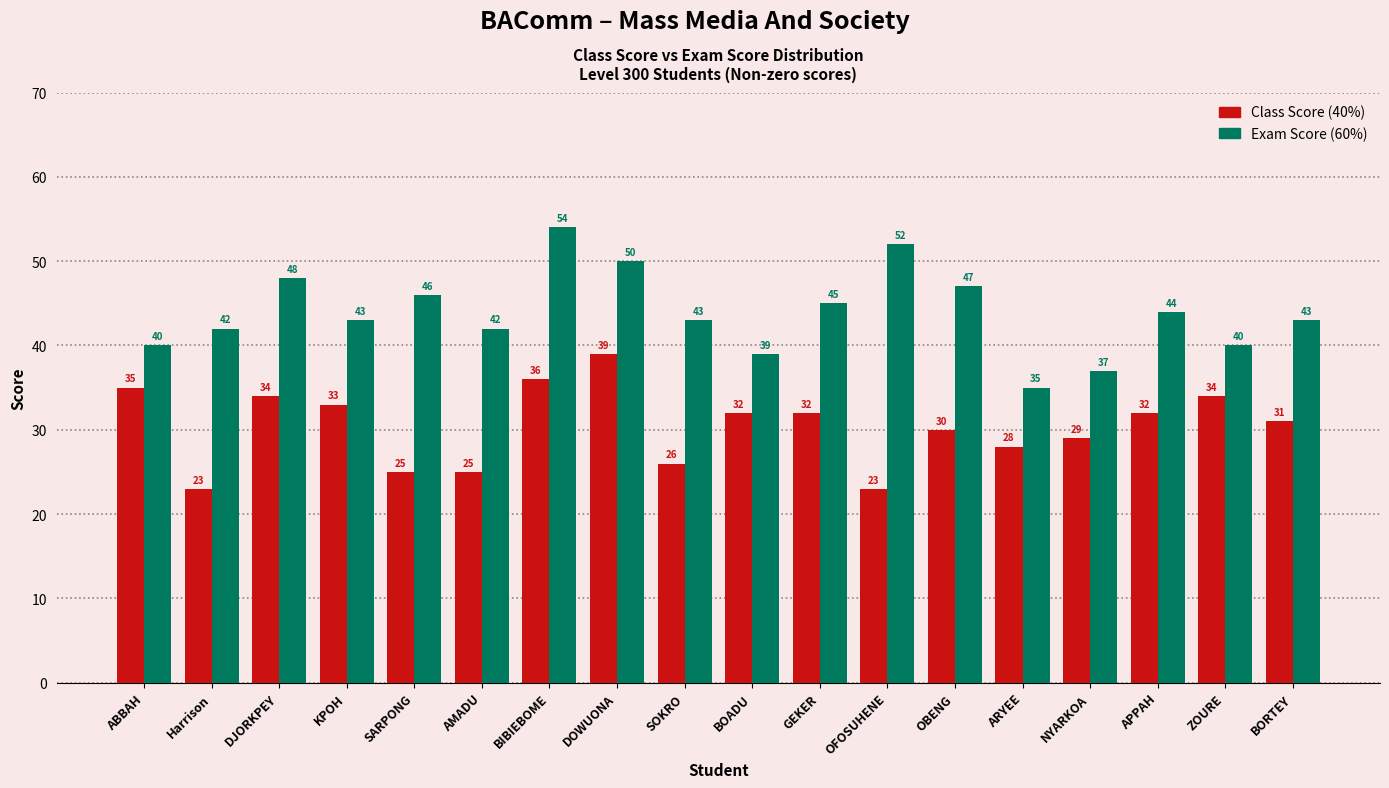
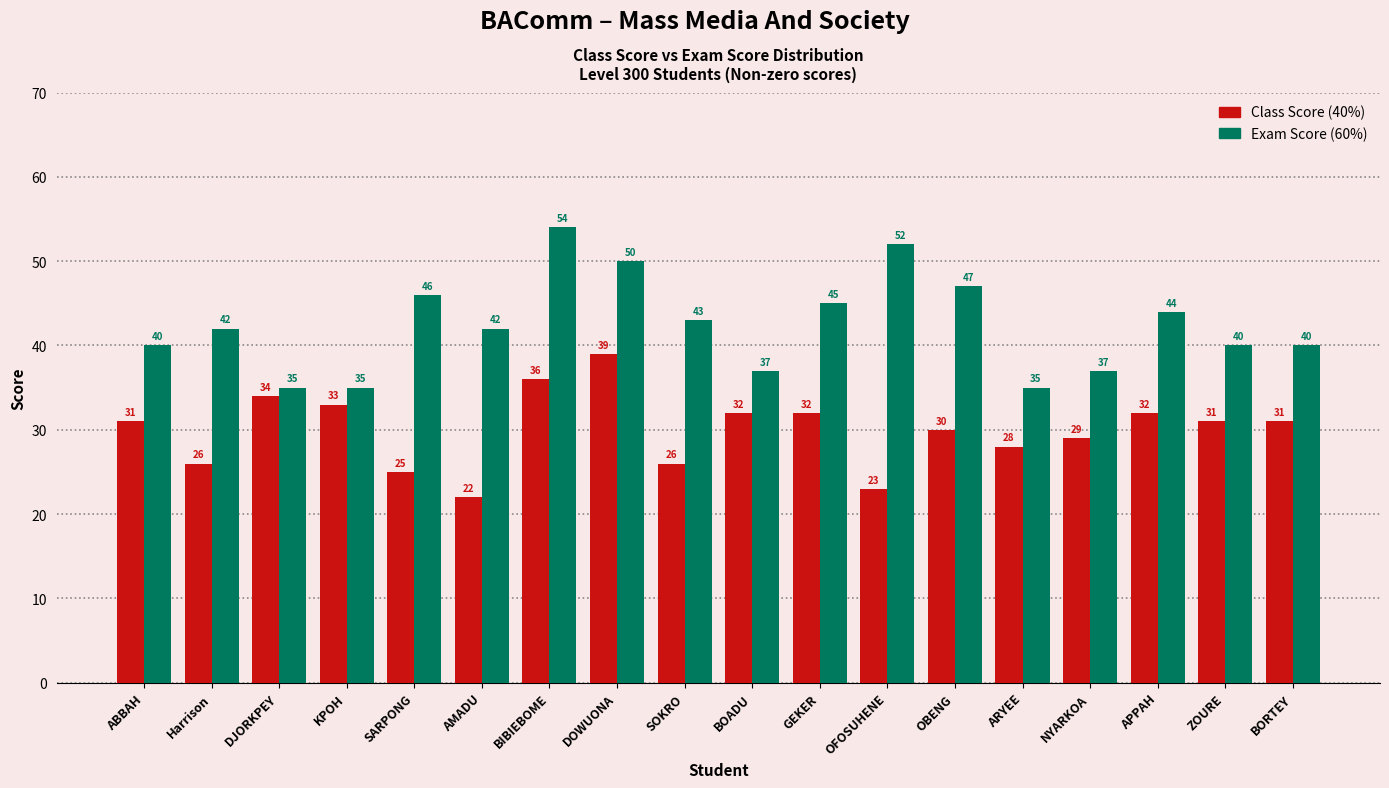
  {
    "Class Score (40%)": {
-     "ABBAH": 35,
-     "Harrison": 23,
+     "ABBAH": 31,
+     "Harrison": 26,
      "DJORKPEY": 34,
      "KPOH": 33,
      "SARPONG": 25,
-     "AMADU": 25,
+     "AMADU": 22,
      "BIBIEBOME": 36,
      "DOWUONA": 39,
      "SOKRO": 26,
      "BOADU": 32,
      "GEKER": 32,
      "OFOSUHENE": 23,
      "OBENG": 30,
      "ARYEE": 28,
      "NYARKOA": 29,
      "APPAH": 32,
-     "ZOURE": 34,
+     "ZOURE": 31,
      "BORTEY": 31
    },
    "Exam Score (60%)": {
      "ABBAH": 40,
      "Harrison": 42,
-     "DJORKPEY": 48,
-     "KPOH": 43,
+     "DJORKPEY": 35,
+     "KPOH": 35,
      "SARPONG": 46,
      "AMADU": 42,
      "BIBIEBOME": 54,
      "DOWUONA": 50,
      "SOKRO": 43,
-     "BOADU": 39,
+     "BOADU": 37,
      "GEKER": 45,
      "OFOSUHENE": 52,
      "OBENG": 47,
      "ARYEE": 35,
      "NYARKOA": 37,
      "APPAH": 44,
      "ZOURE": 40,
-     "BORTEY": 43
+     "BORTEY": 40
    }
  }
